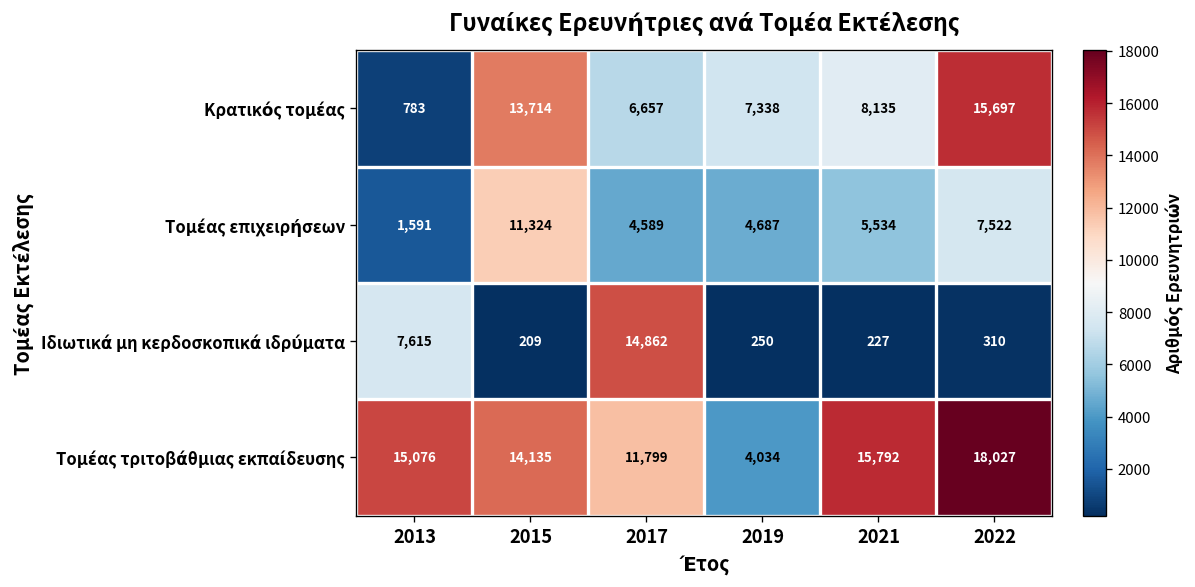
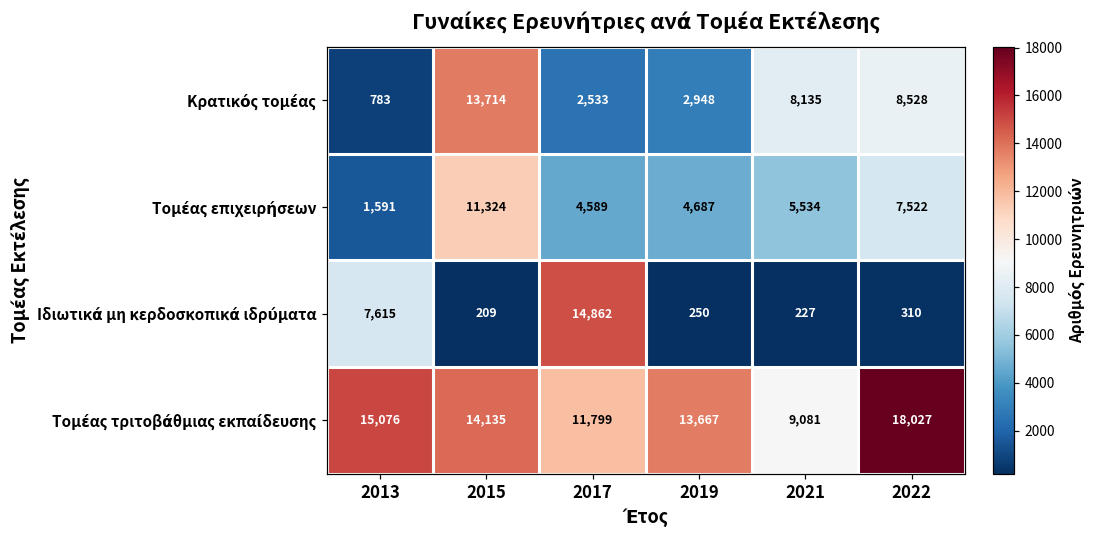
  {
    "Κρατικός τομέας": {
      "2013": "783",
      "2015": "13,714",
-     "2017": "6,657",
-     "2019": "7,338",
+     "2017": "2,533",
+     "2019": "2,948",
      "2021": "8,135",
-     "2022": "15,697"
+     "2022": "8,528"
    },
    "Τομέας επιχειρήσεων": {
      "2013": "1,591",
      "2015": "11,324",
      "2017": "4,589",
      "2019": "4,687",
      "2021": "5,534",
      "2022": "7,522"
    },
    "Ιδιωτικά μη κερδοσκοπικά ιδρύματα": {
      "2013": "7,615",
      "2015": "209",
      "2017": "14,862",
      "2019": "250",
      "2021": "227",
      "2022": "310"
    },
    "Τομέας τριτοβάθμιας εκπαίδευσης": {
      "2013": "15,076",
      "2015": "14,135",
      "2017": "11,799",
-     "2019": "4,034",
-     "2021": "15,792",
+     "2019": "13,667",
+     "2021": "9,081",
      "2022": "18,027"
    }
  }
